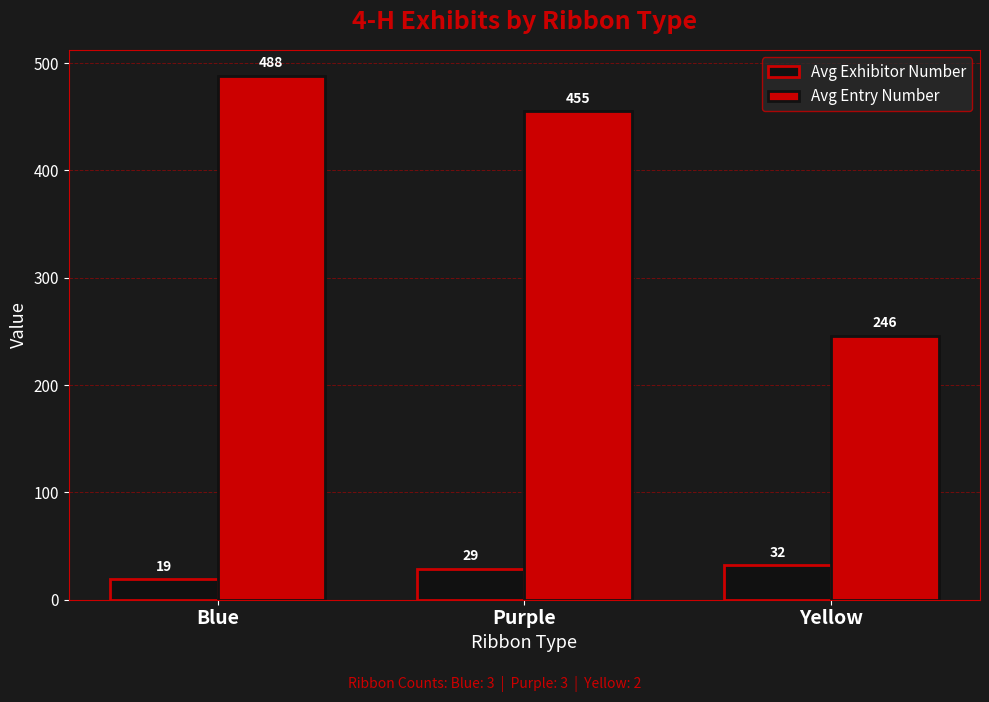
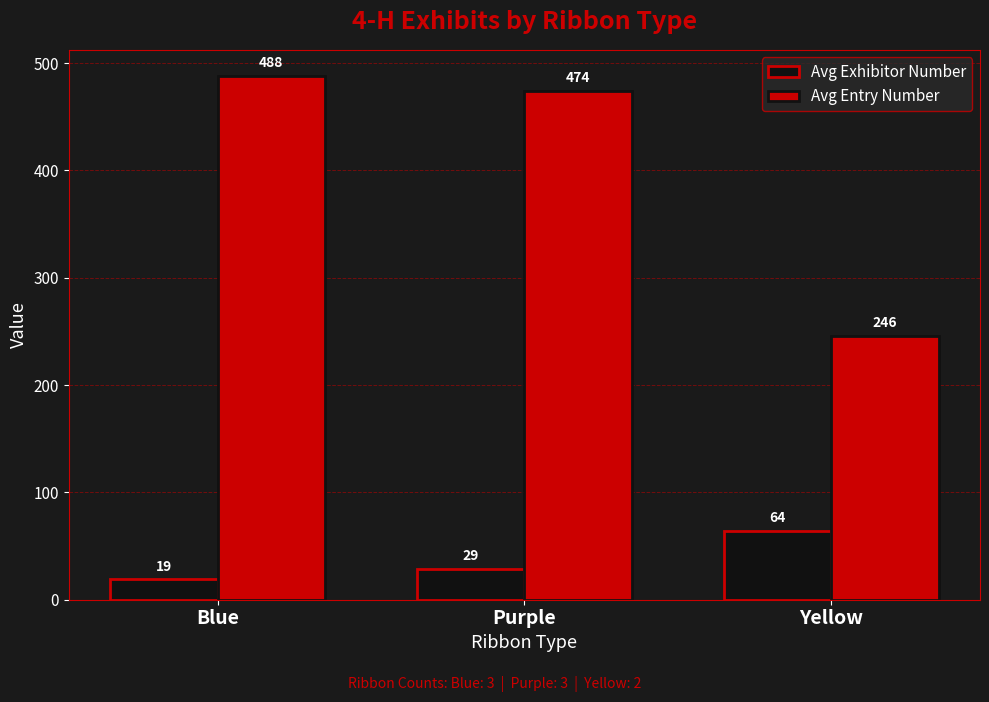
  {
    "Avg Exhibitor Number": {
      "Blue": 19,
      "Purple": 29,
-     "Yellow": 32
+     "Yellow": 64
    },
    "Avg Entry Number": {
      "Blue": 488,
-     "Purple": 455,
+     "Purple": 474,
      "Yellow": 246
    }
  }
